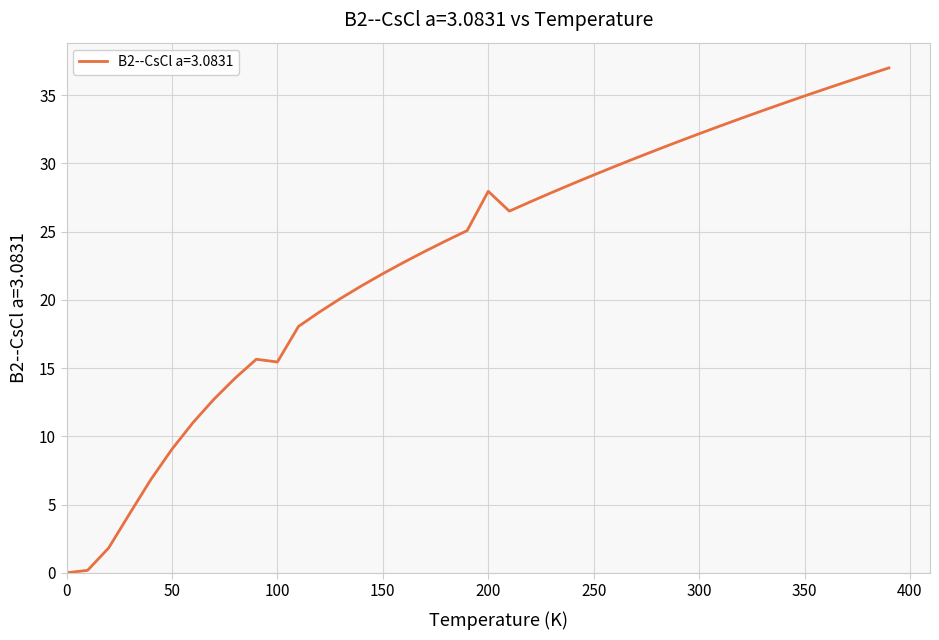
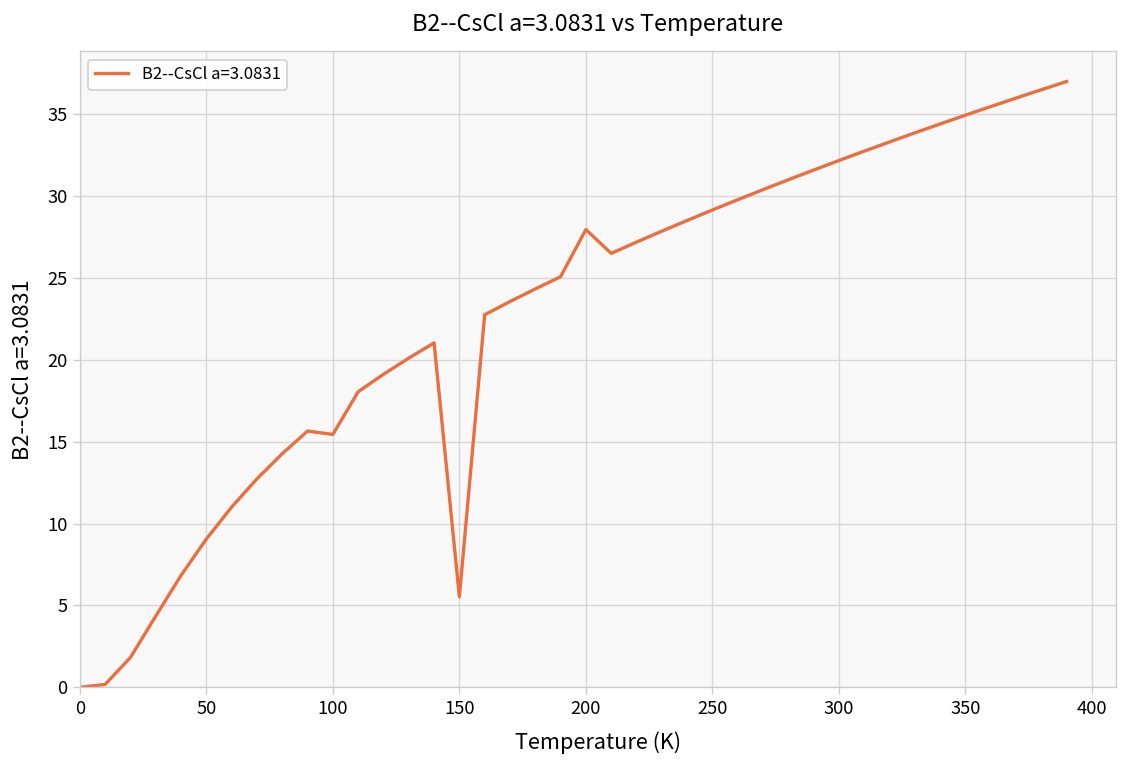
  {
    "0": 0.0,
    "50": 9.1,
    "100": 15.4,
-   "150": 21.9,
+   "150": 5.5,
    "200": 28.0,
    "250": 29.2,
    "300": 32.2,
    "350": 34.9
  }
